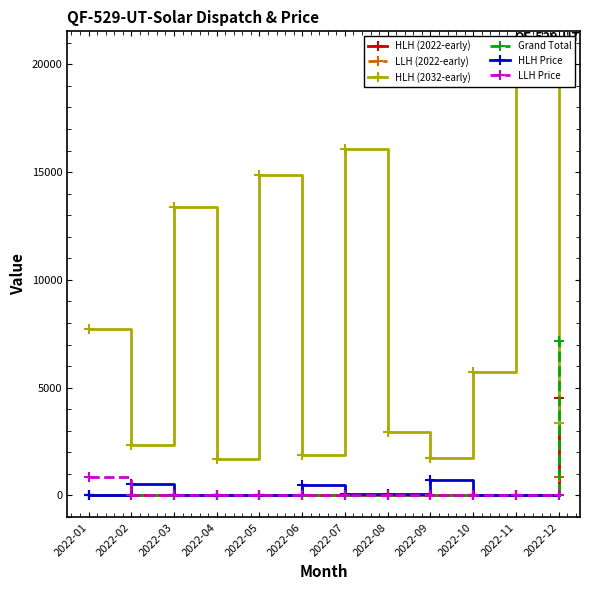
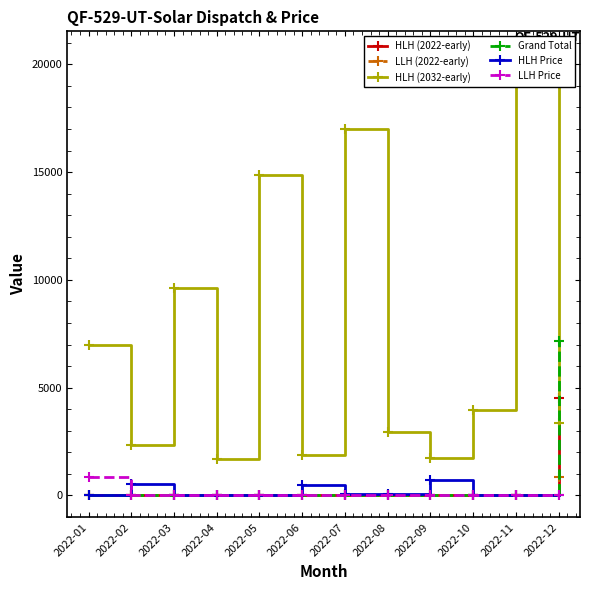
  {
    "HLH (2022-early)": {
      "2022-12": 4500
    },
    "LLH (2022-early)": {
      "2022-12": 900
    },
    "HLH (2032-early)": {
-     "2022-01": 7700,
+     "2022-01": 7000,
      "2022-02": 2300,
-     "2022-03": 13400,
+     "2022-03": 9600,
      "2022-04": 1700,
      "2022-05": 14900,
      "2022-06": 1900,
-     "2022-07": 16100,
+     "2022-07": 17000,
      "2022-08": 3000,
      "2022-09": 1700,
-     "2022-10": 5700,
+     "2022-10": 4000,
      "2022-12": 3400
    },
    "Grand Total": {
      "2022-12": 7200
    },
    "HLH Price": {
      "2022-02": 500,
      "2022-06": 500,
      "2022-09": 700
    },
    "LLH Price": {
      "2022-01": 900
    }
  }
